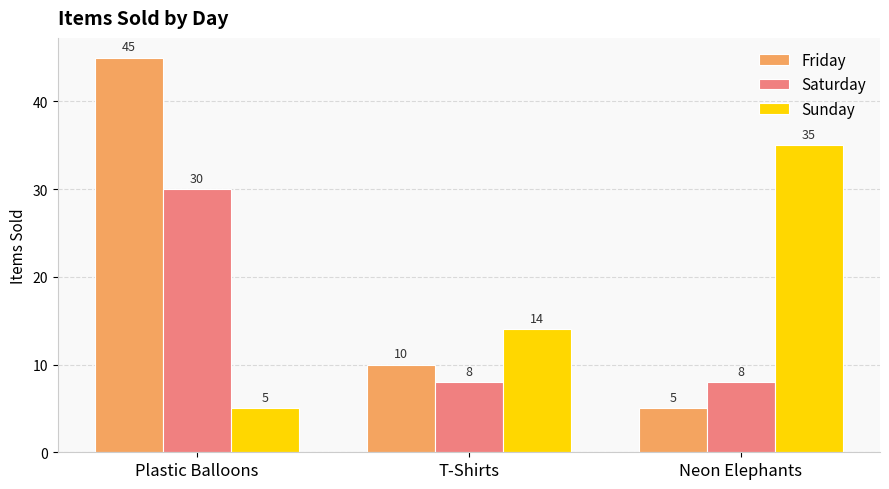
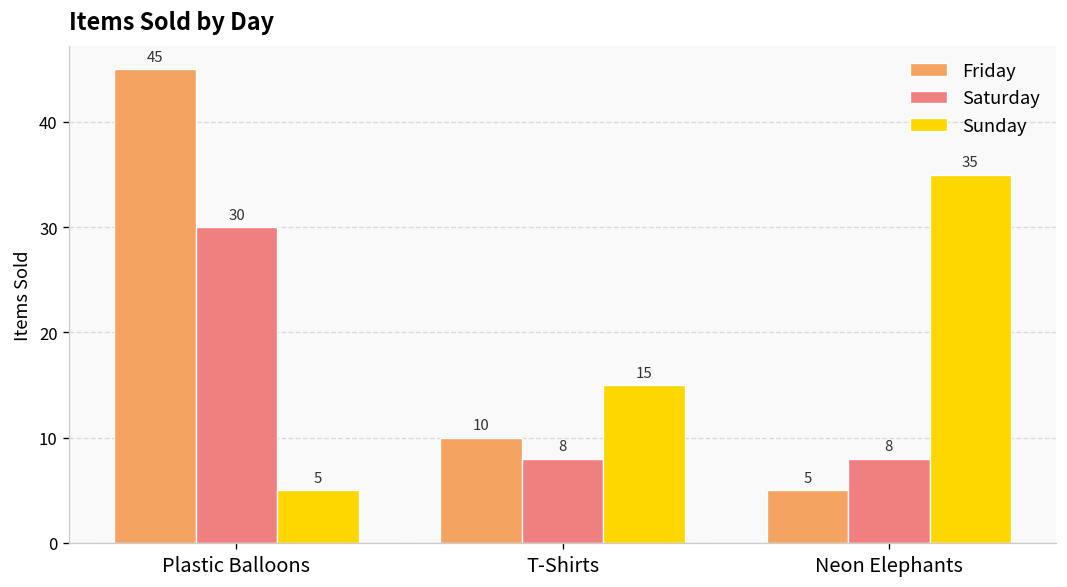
  {
    "Sunday": {
      "Plastic Balloons": 5,
-     "T-Shirts": 14,
+     "T-Shirts": 15,
      "Neon Elephants": 35
    }
  }
